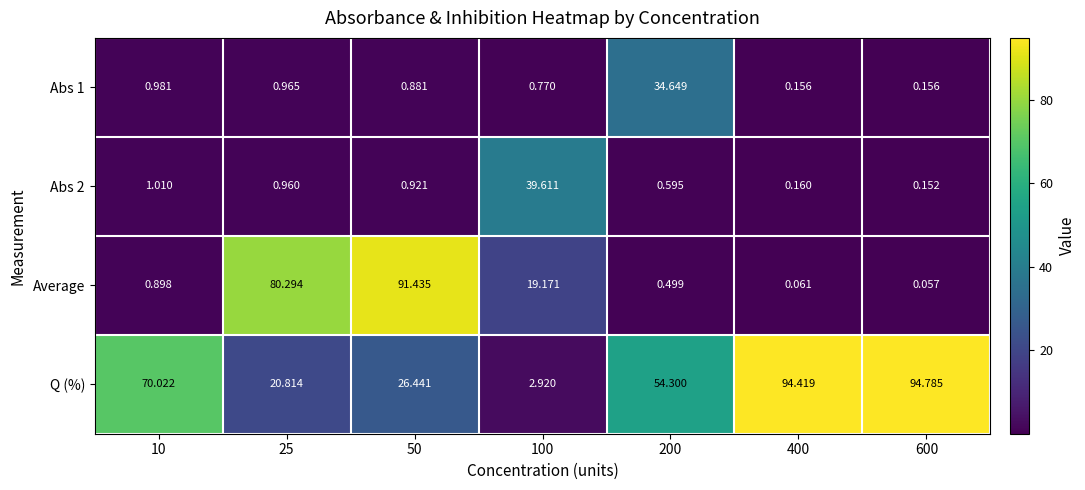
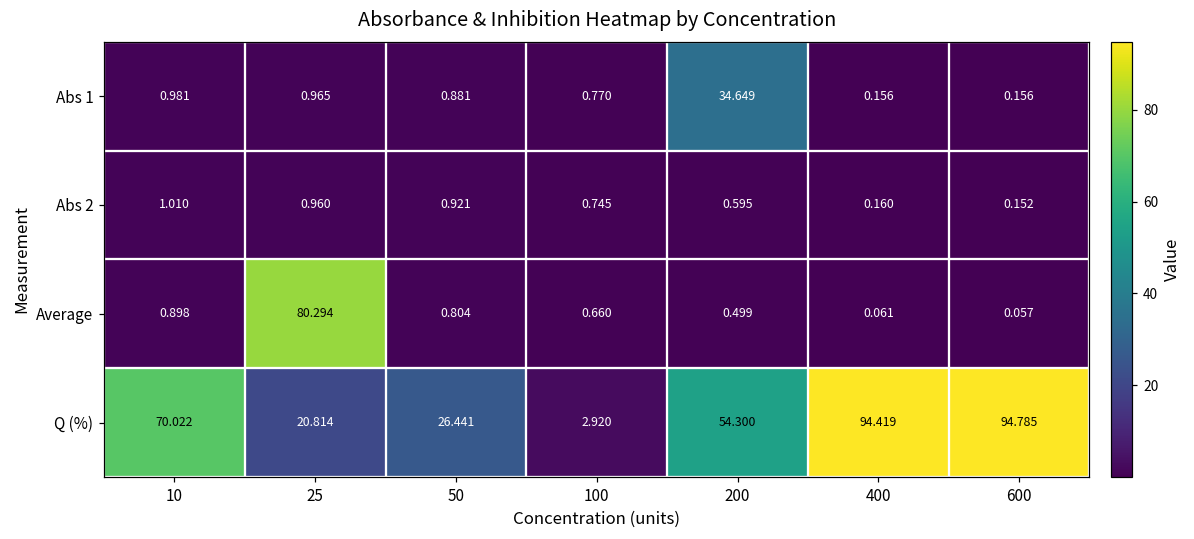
  {
    "Abs 1": {
      "10": 0.981,
      "25": 0.965,
      "50": 0.881,
      "100": 0.770,
      "200": 34.649,
      "400": 0.156,
      "600": 0.156
    },
    "Abs 2": {
      "10": 1.010,
      "25": 0.960,
      "50": 0.921,
-     "100": 39.611,
+     "100": 0.745,
      "200": 0.595,
      "400": 0.160,
      "600": 0.152
    },
    "Average": {
      "10": 0.898,
      "25": 80.294,
-     "50": 91.435,
-     "100": 19.171,
+     "50": 0.804,
+     "100": 0.660,
      "200": 0.499,
      "400": 0.061,
      "600": 0.057
    },
    "Q (%)": {
      "10": 70.022,
      "25": 20.814,
      "50": 26.441,
      "100": 2.920,
      "200": 54.300,
      "400": 94.419,
      "600": 94.785
    }
  }
